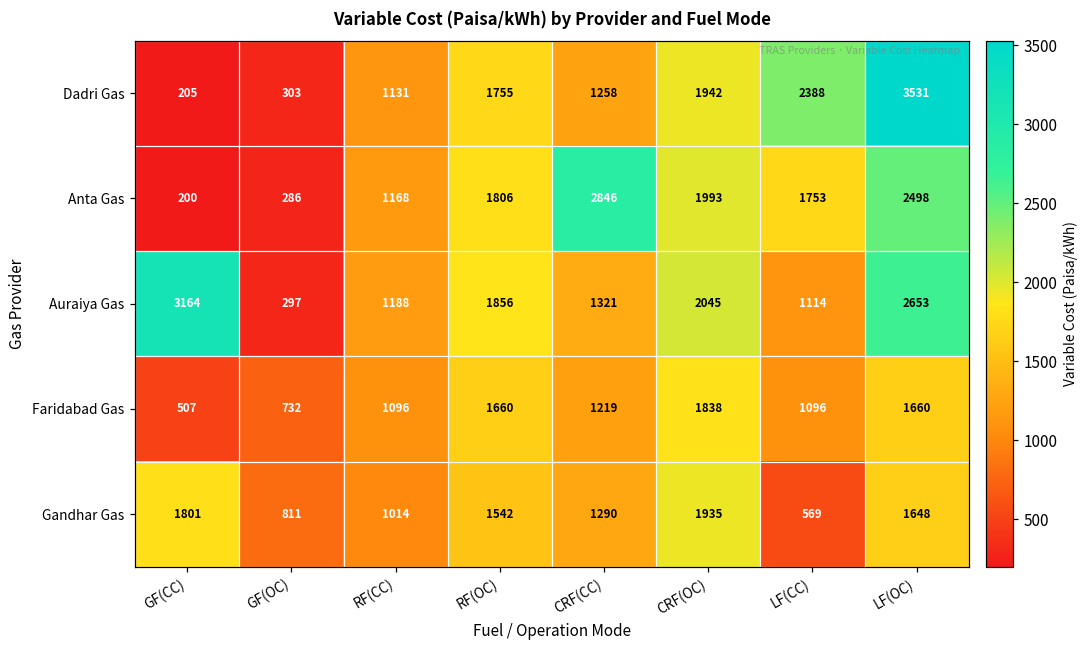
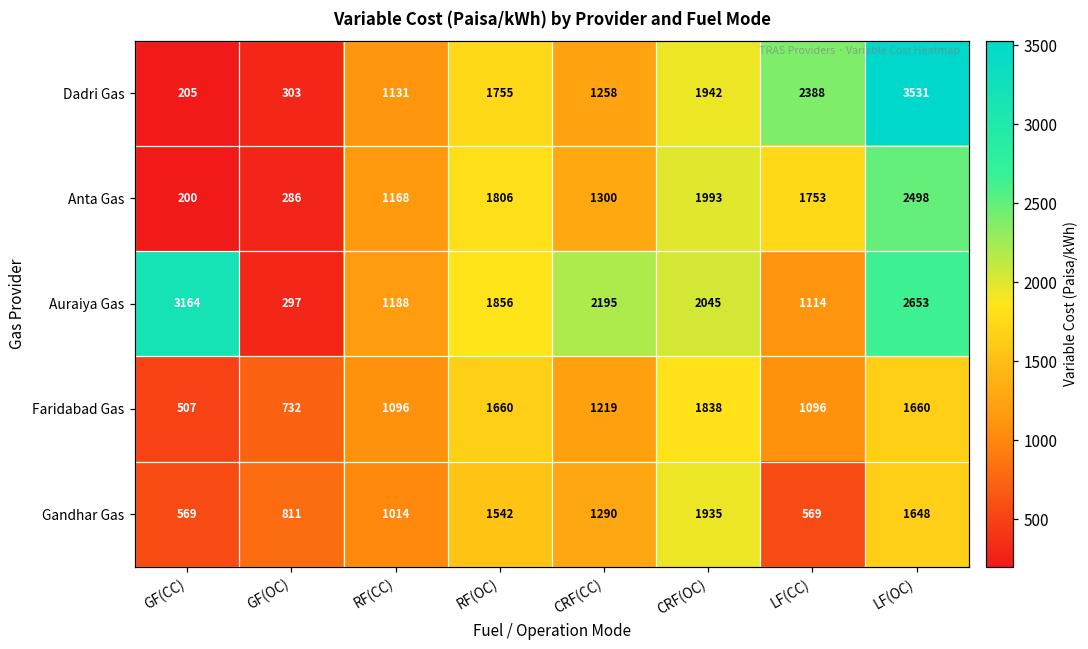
  {
    "Dadri Gas": {
      "GF(CC)": 205,
      "GF(OC)": 303,
      "RF(CC)": 1131,
      "RF(OC)": 1755,
      "CRF(CC)": 1258,
      "CRF(OC)": 1942,
      "LF(OC)": 3531
    },
    "Anta Gas": {
      "GF(CC)": 200,
      "GF(OC)": 286,
      "RF(CC)": 1168,
      "RF(OC)": 1806,
-     "CRF(CC)": 2846,
+     "CRF(CC)": 1300,
      "CRF(OC)": 1993,
      "LF(CC)": 1753,
      "LF(OC)": 2498
    },
    "Auraiya Gas": {
      "GF(CC)": 3164,
      "GF(OC)": 297,
      "RF(CC)": 1188,
      "RF(OC)": 1856,
-     "CRF(CC)": 1321,
+     "CRF(CC)": 2195,
      "CRF(OC)": 2045,
      "LF(CC)": 1114,
      "LF(OC)": 2653
    },
    "Faridabad Gas": {
      "GF(CC)": 507,
      "GF(OC)": 732,
      "RF(CC)": 1096,
      "RF(OC)": 1660,
      "CRF(CC)": 1219,
      "CRF(OC)": 1838,
      "LF(CC)": 1096,
      "LF(OC)": 1660
    },
    "Gandhar Gas": {
-     "GF(CC)": 1801,
+     "GF(CC)": 569,
      "GF(OC)": 811,
      "RF(CC)": 1014,
      "RF(OC)": 1542,
      "CRF(CC)": 1290,
      "CRF(OC)": 1935,
      "LF(CC)": 569,
      "LF(OC)": 1648
    }
  }
